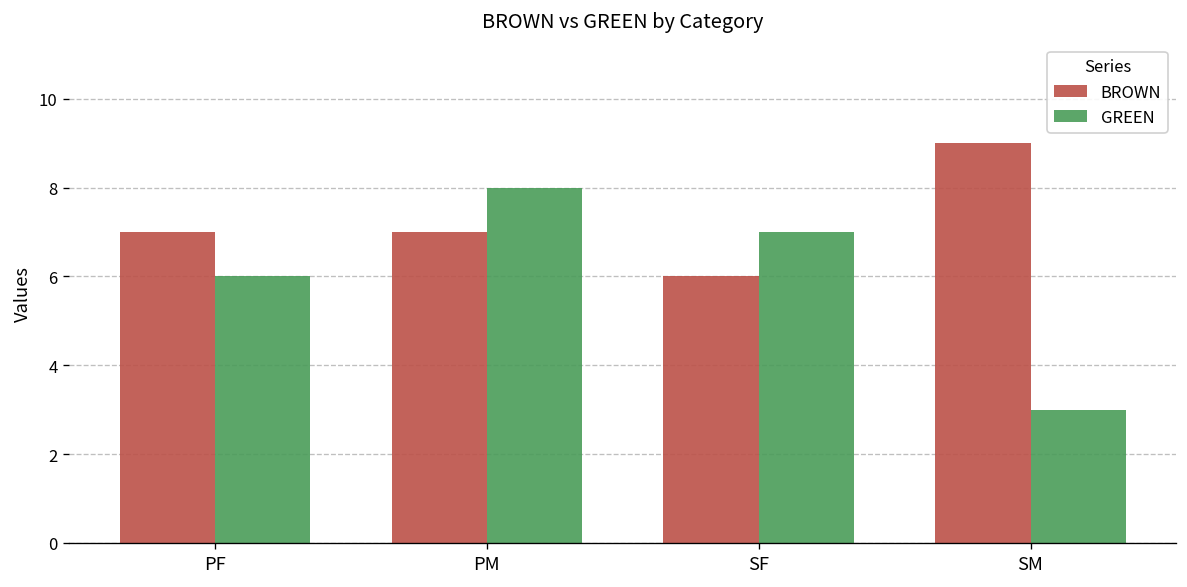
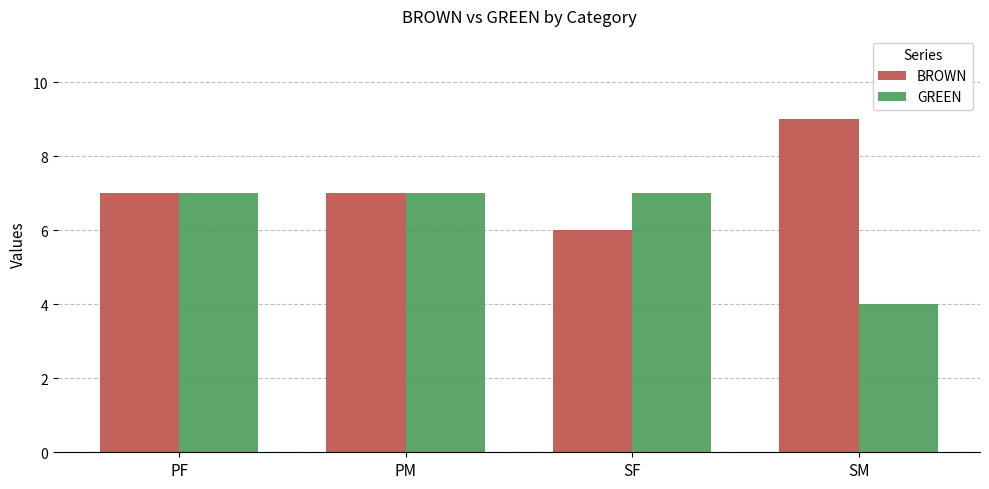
  {
    "BROWN": {
      "PF": 7,
      "PM": 7,
      "SF": 6,
      "SM": 9
    },
    "GREEN": {
-     "PF": 6,
-     "PM": 8,
+     "PF": 7,
+     "PM": 7,
      "SF": 7,
-     "SM": 3
+     "SM": 4
    }
  }
